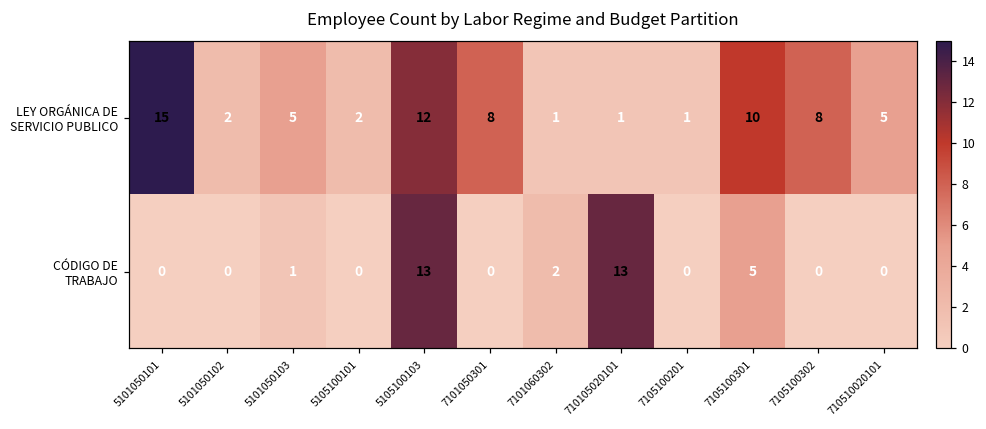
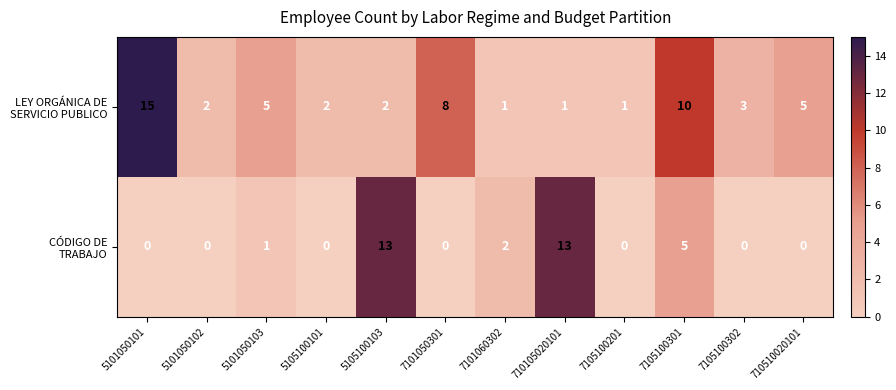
  {
    "LEY ORGÁNICA DE SERVICIO PUBLICO": {
      "5101050101": 15,
      "5101050102": 2,
      "5101050103": 5,
      "5105100101": 2,
-     "5105100103": 12,
+     "5105100103": 2,
      "7101050301": 8,
      "7101060302": 1,
      "710105020101": 1,
      "7105100201": 1,
      "7105100301": 10,
-     "7105100302": 8,
+     "7105100302": 3,
      "710510020101": 5
    },
    "CÓDIGO DE TRABAJO": {
      "5101050101": 0,
      "5101050102": 0,
      "5101050103": 1,
      "5105100101": 0,
      "5105100103": 13,
      "7101050301": 0,
      "7101060302": 2,
      "710105020101": 13,
      "7105100201": 0,
      "7105100301": 5,
      "7105100302": 0,
      "710510020101": 0
    }
  }
